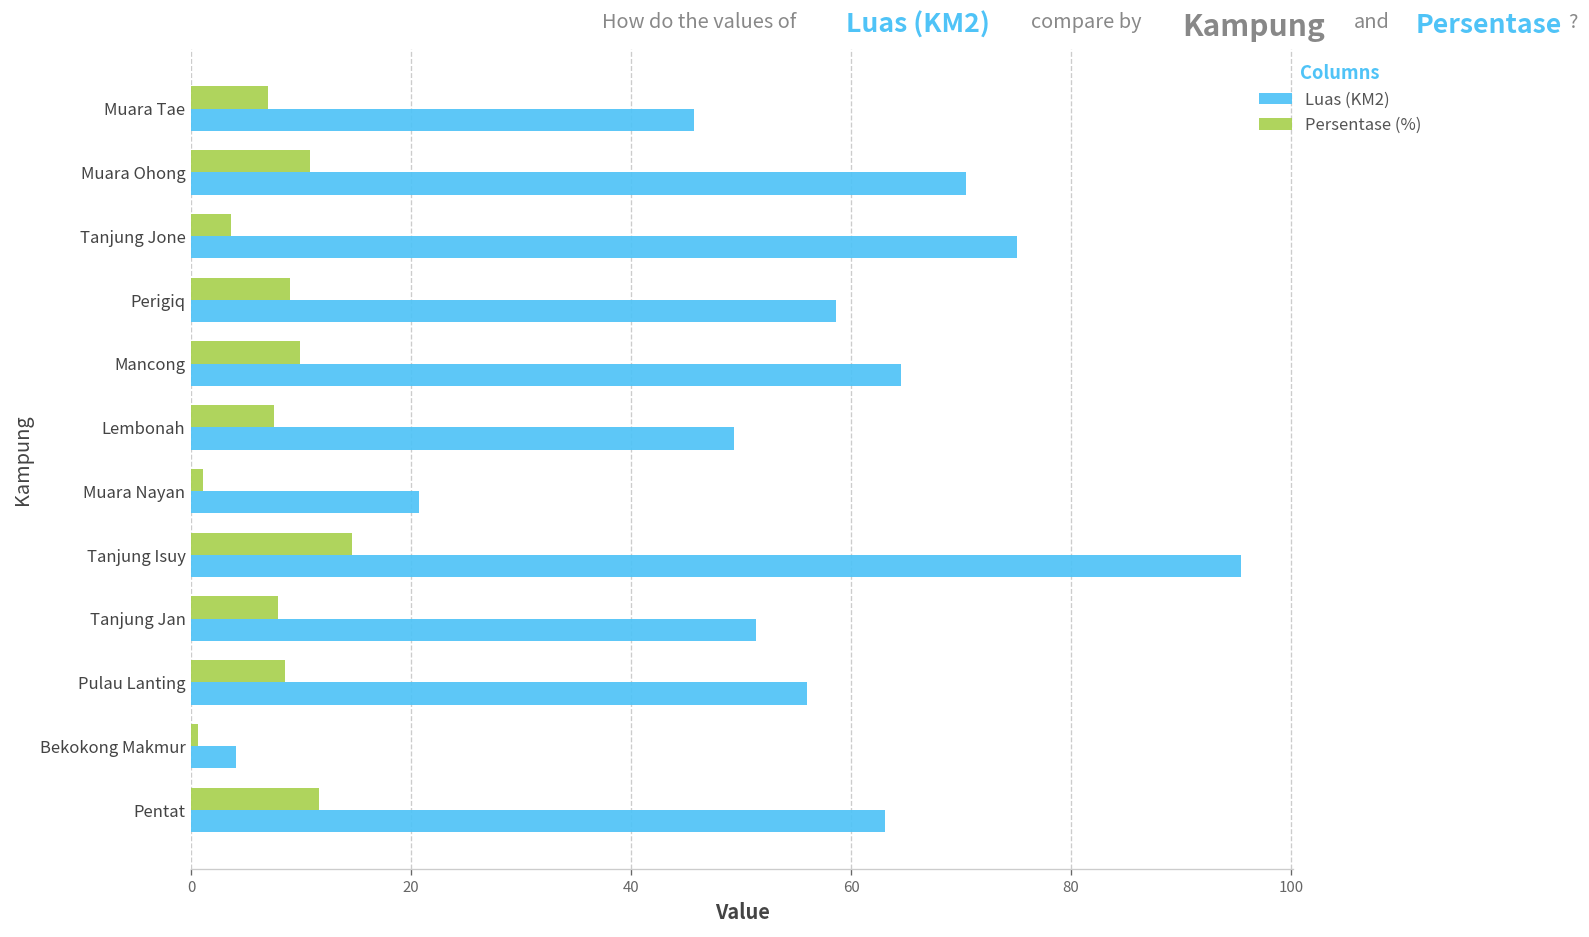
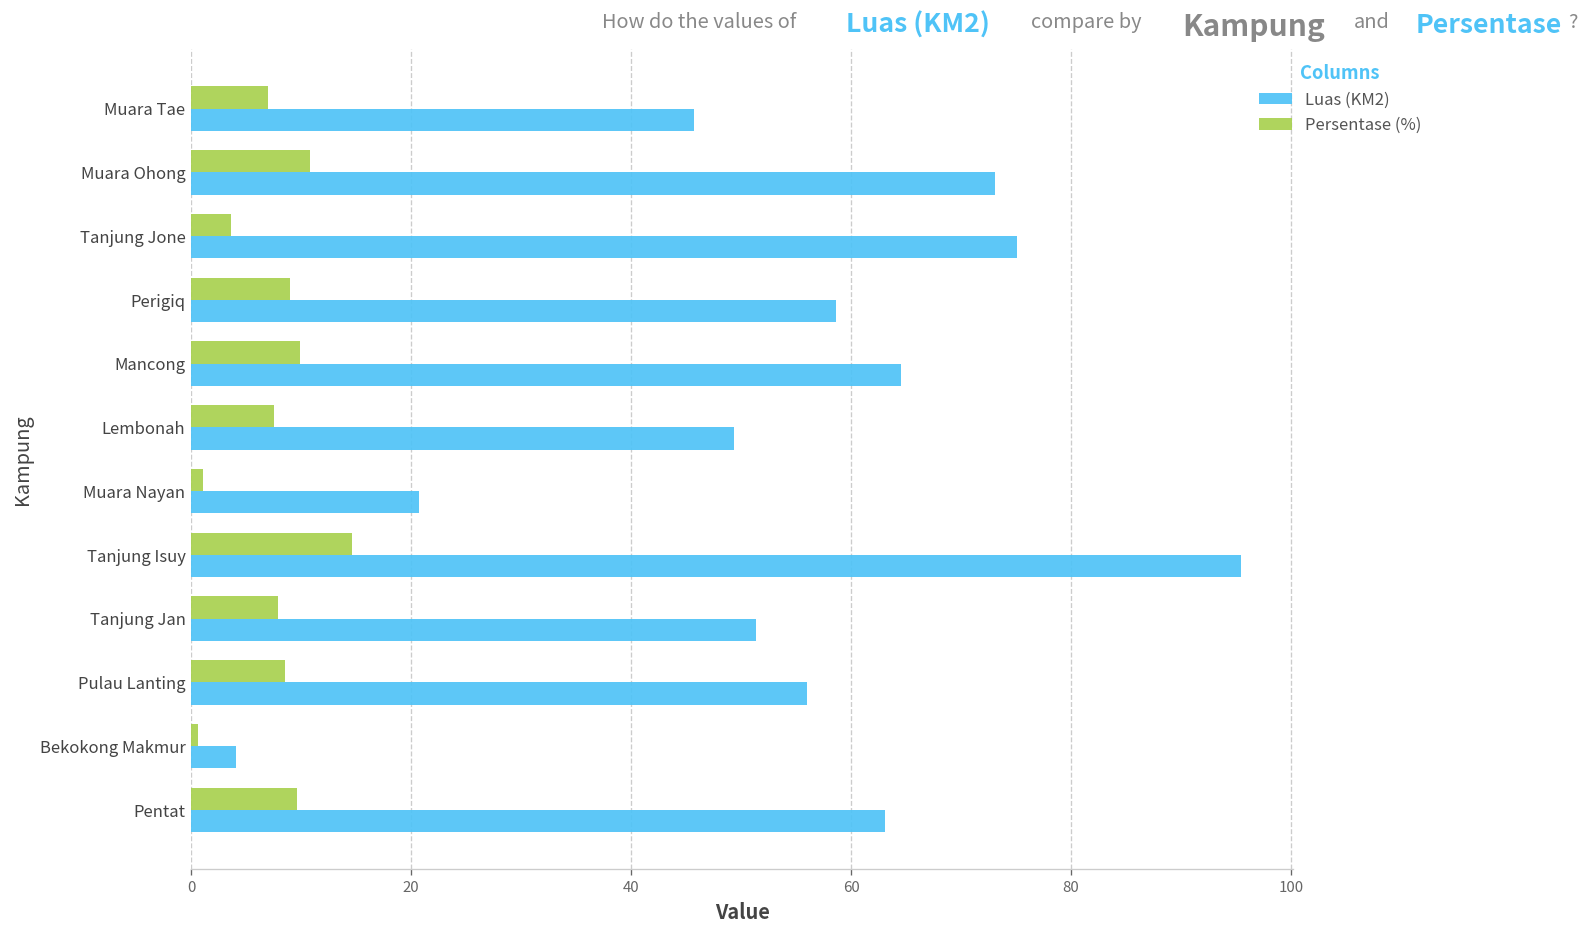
  {
    "Luas (KM2)": {
      "Muara Tae": 46,
-     "Muara Ohong": 70,
+     "Muara Ohong": 73,
      "Tanjung Jone": 75,
      "Perigiq": 59,
      "Mancong": 65,
      "Lembonah": 49,
      "Muara Nayan": 21,
      "Tanjung Isuy": 95,
      "Tanjung Jan": 51,
      "Pulau Lanting": 56,
      "Bekokong Makmur": 4,
      "Pentat": 63
    },
    "Persentase (%)": {
      "Muara Tae": 7,
      "Muara Ohong": 11,
      "Tanjung Jone": 4,
      "Perigiq": 9,
      "Mancong": 10,
      "Lembonah": 8,
      "Muara Nayan": 1,
      "Tanjung Isuy": 15,
      "Tanjung Jan": 8,
      "Pulau Lanting": 9,
      "Bekokong Makmur": 1,
-     "Pentat": 12
+     "Pentat": 10
    }
  }
